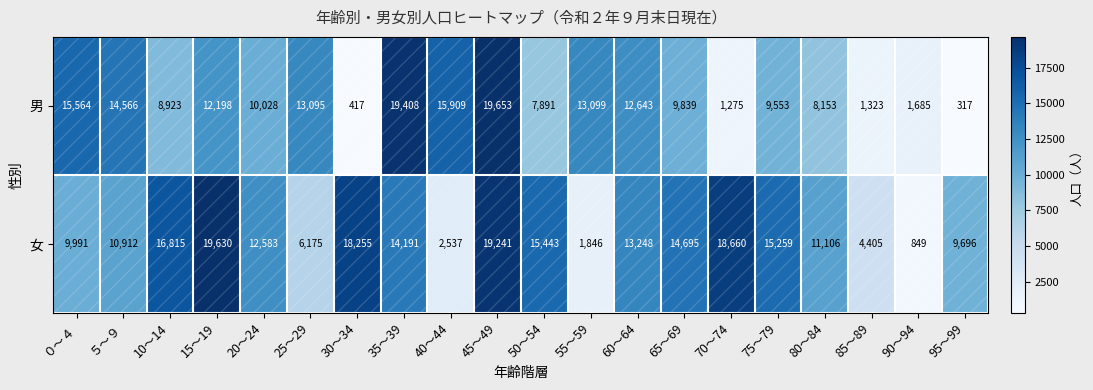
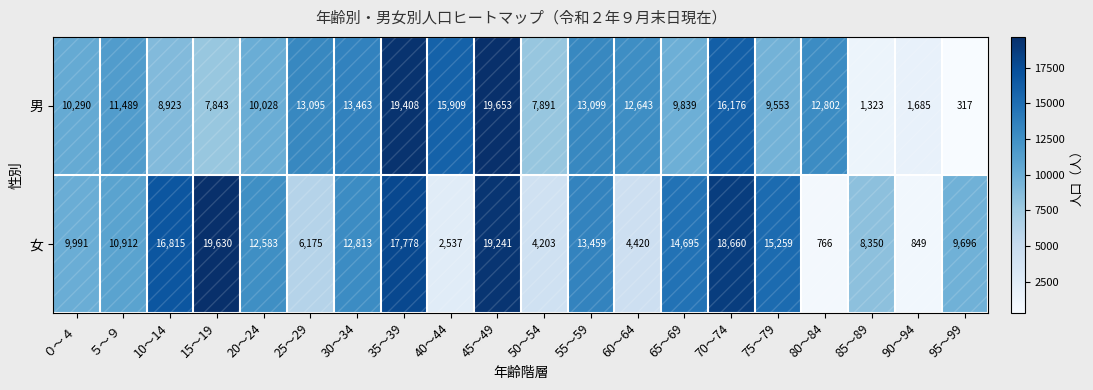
  {
    "男": {
-     "０～４": "15,564",
-     "５～９": "14,566",
+     "０～４": "10,290",
+     "５～９": "11,489",
      "10～14": "8,923",
-     "15～19": "12,198",
+     "15～19": "7,843",
      "20～24": "10,028",
      "25～29": "13,095",
-     "30～34": "417",
+     "30～34": "13,463",
      "35～39": "19,408",
      "40～44": "15,909",
      "45～49": "19,653",
      "50～54": "7,891",
      "55～59": "13,099",
      "60～64": "12,643",
      "65～69": "9,839",
-     "70～74": "1,275",
+     "70～74": "16,176",
      "75～79": "9,553",
-     "80～84": "8,153",
+     "80～84": "12,802",
      "85～89": "1,323",
      "90～94": "1,685",
      "95～99": "317"
    },
    "女": {
      "０～４": "9,991",
      "５～９": "10,912",
      "10～14": "16,815",
      "15～19": "19,630",
      "20～24": "12,583",
      "25～29": "6,175",
-     "30～34": "18,255",
-     "35～39": "14,191",
+     "30～34": "12,813",
+     "35～39": "17,778",
      "40～44": "2,537",
      "45～49": "19,241",
-     "50～54": "15,443",
-     "55～59": "1,846",
-     "60～64": "13,248",
+     "50～54": "4,203",
+     "55～59": "13,459",
+     "60～64": "4,420",
      "65～69": "14,695",
      "70～74": "18,660",
      "75～79": "15,259",
-     "80～84": "11,106",
-     "85～89": "4,405",
+     "80～84": "766",
+     "85～89": "8,350",
      "90～94": "849",
      "95～99": "9,696"
    }
  }
